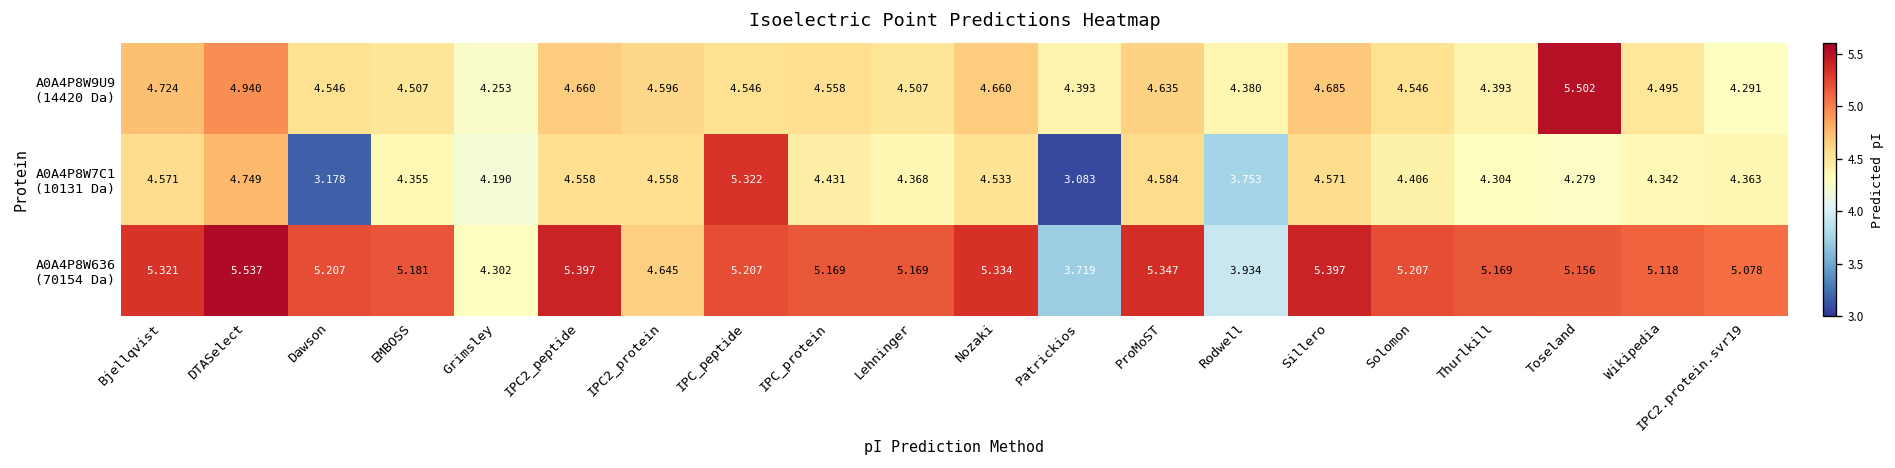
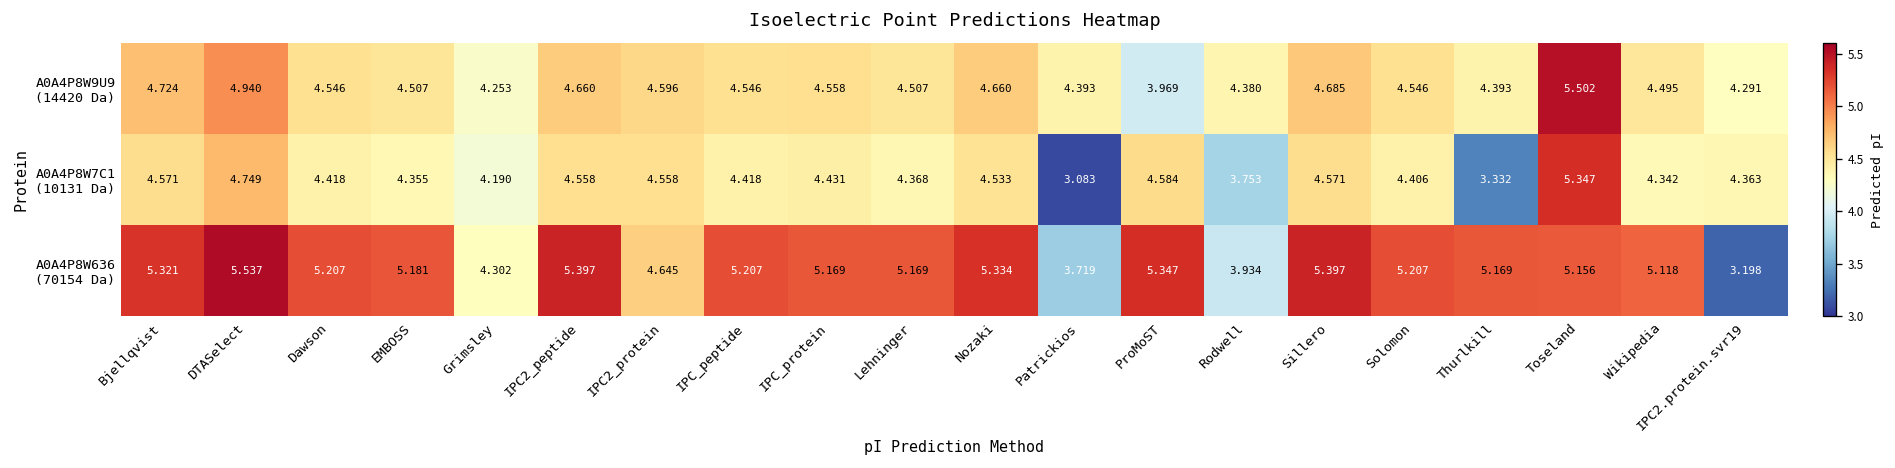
  {
    "A0A4P8W9U9 (14420 Da)": {
      "Bjellqvist": 4.724,
      "DTASelect": 4.940,
      "Dawson": 4.546,
      "EMBOSS": 4.507,
      "Grimsley": 4.253,
      "IPC2_peptide": 4.660,
      "IPC2_protein": 4.596,
      "IPC_peptide": 4.546,
      "IPC_protein": 4.558,
      "Lehninger": 4.507,
      "Nozaki": 4.660,
      "Patrickios": 4.393,
-     "ProMoST": 4.635,
+     "ProMoST": 3.969,
      "Rodwell": 4.380,
      "Sillero": 4.685,
      "Solomon": 4.546,
      "Thurlkill": 4.393,
      "Toseland": 5.502,
      "Wikipedia": 4.495,
      "IPC2.protein.svr19": 4.291
    },
    "A0A4P8W7C1 (10131 Da)": {
      "Bjellqvist": 4.571,
      "DTASelect": 4.749,
-     "Dawson": 3.178,
+     "Dawson": 4.418,
      "EMBOSS": 4.355,
      "Grimsley": 4.190,
      "IPC2_peptide": 4.558,
      "IPC2_protein": 4.558,
-     "IPC_peptide": 5.322,
+     "IPC_peptide": 4.418,
      "IPC_protein": 4.431,
      "Lehninger": 4.368,
      "Nozaki": 4.533,
      "Patrickios": 3.083,
      "ProMoST": 4.584,
      "Rodwell": 3.753,
      "Sillero": 4.571,
      "Solomon": 4.406,
-     "Thurlkill": 4.304,
-     "Toseland": 4.279,
+     "Thurlkill": 3.332,
+     "Toseland": 5.347,
      "Wikipedia": 4.342,
      "IPC2.protein.svr19": 4.363
    },
    "A0A4P8W636 (70154 Da)": {
      "Bjellqvist": 5.321,
      "DTASelect": 5.537,
      "Dawson": 5.207,
      "EMBOSS": 5.181,
      "Grimsley": 4.302,
      "IPC2_peptide": 5.397,
      "IPC2_protein": 4.645,
      "IPC_peptide": 5.207,
      "IPC_protein": 5.169,
      "Lehninger": 5.169,
      "Nozaki": 5.334,
      "Patrickios": 3.719,
      "ProMoST": 5.347,
      "Rodwell": 3.934,
      "Sillero": 5.397,
      "Solomon": 5.207,
      "Thurlkill": 5.169,
      "Toseland": 5.156,
      "Wikipedia": 5.118,
-     "IPC2.protein.svr19": 5.078
+     "IPC2.protein.svr19": 3.198
    }
  }
